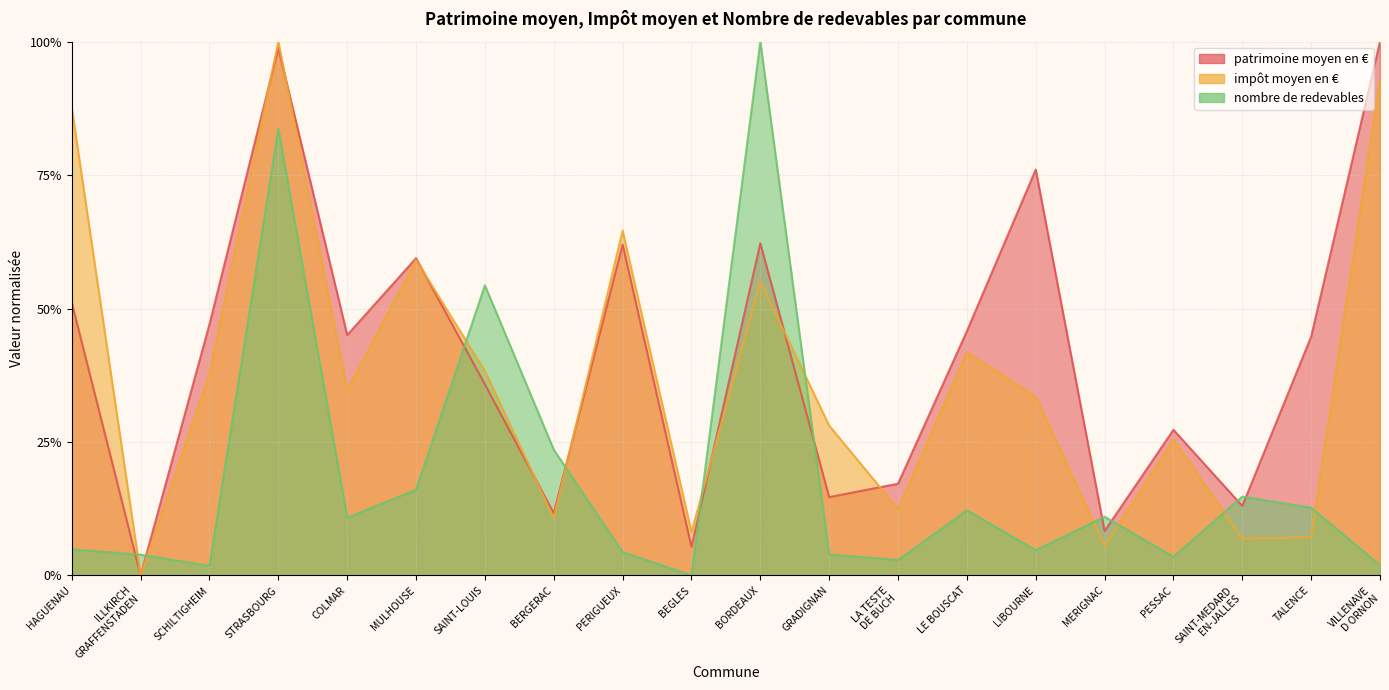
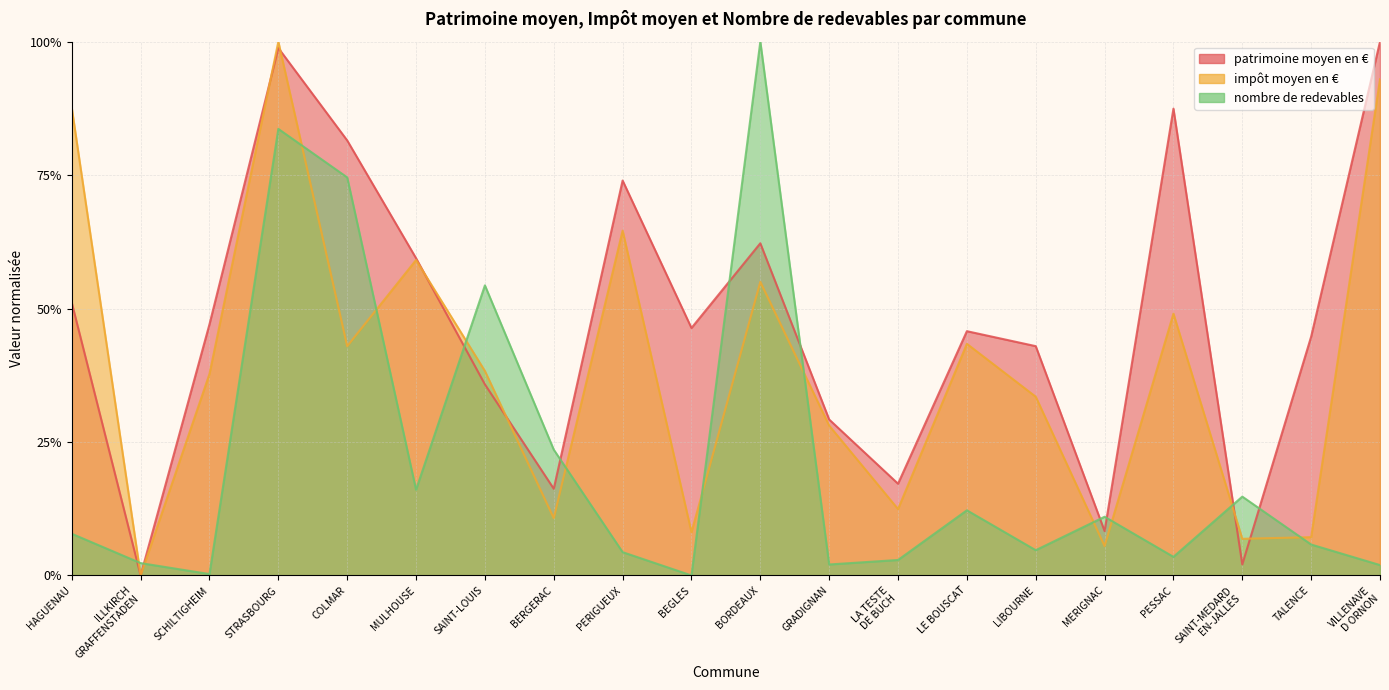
  {
    "patrimoine moyen en €": {
      "HAGUENAU": "51%",
      "SCHILTIGHEIM": "47%",
      "STRASBOURG": "99%",
-     "COLMAR": "45%",
+     "COLMAR": "81%",
      "SAINT-LOUIS": "36%",
-     "BERGERAC": "12%",
-     "PERIGUEUX": "62%",
-     "BEGLES": "5%",
+     "BERGERAC": "16%",
+     "PERIGUEUX": "74%",
+     "BEGLES": "46%",
      "BORDEAUX": "62%",
-     "GRADIGNAN": "15%",
+     "GRADIGNAN": "29%",
      "LA TESTE DE BUCH": "17%",
      "LE BOUSCAT": "46%",
-     "LIBOURNE": "76%",
+     "LIBOURNE": "43%",
      "MERIGNAC": "8%",
-     "PESSAC": "27%",
-     "SAINT-MEDARD EN-JALLES": "13%",
+     "PESSAC": "87%",
+     "SAINT-MEDARD EN-JALLES": "2%",
      "TALENCE": "45%",
      "VILLENAVE D ORNON": "100%"
    },
    "impôt moyen en €": {
      "HAGUENAU": "88%",
      "SCHILTIGHEIM": "38%",
      "STRASBOURG": "100%",
-     "COLMAR": "35%",
+     "COLMAR": "43%",
      "SAINT-LOUIS": "38%",
      "BERGERAC": "11%",
      "PERIGUEUX": "65%",
      "BEGLES": "8%",
      "BORDEAUX": "55%",
      "GRADIGNAN": "28%",
      "LA TESTE DE BUCH": "12%",
-     "LE BOUSCAT": "42%",
+     "LE BOUSCAT": "43%",
      "LIBOURNE": "33%",
      "MERIGNAC": "6%",
-     "PESSAC": "25%",
+     "PESSAC": "49%",
      "SAINT-MEDARD EN-JALLES": "7%",
      "TALENCE": "7%",
      "VILLENAVE D ORNON": "93%"
    },
    "nombre de redevables": {
-     "HAGUENAU": "5%",
-     "ILLKIRCH GRAFFENSTADEN": "4%",
-     "SCHILTIGHEIM": "2%",
+     "HAGUENAU": "8%",
+     "ILLKIRCH GRAFFENSTADEN": "2%",
+     "SCHILTIGHEIM": "0%",
      "STRASBOURG": "84%",
-     "COLMAR": "11%",
+     "COLMAR": "75%",
      "MULHOUSE": "16%",
      "SAINT-LOUIS": "54%",
      "BERGERAC": "24%",
      "PERIGUEUX": "4%",
      "BEGLES": "0%",
      "BORDEAUX": "100%",
-     "GRADIGNAN": "4%",
+     "GRADIGNAN": "2%",
      "LA TESTE DE BUCH": "3%",
      "LE BOUSCAT": "12%",
      "LIBOURNE": "5%",
      "MERIGNAC": "11%",
      "PESSAC": "3%",
      "SAINT-MEDARD EN-JALLES": "15%",
-     "TALENCE": "13%",
+     "TALENCE": "6%",
      "VILLENAVE D ORNON": "2%"
    }
  }
